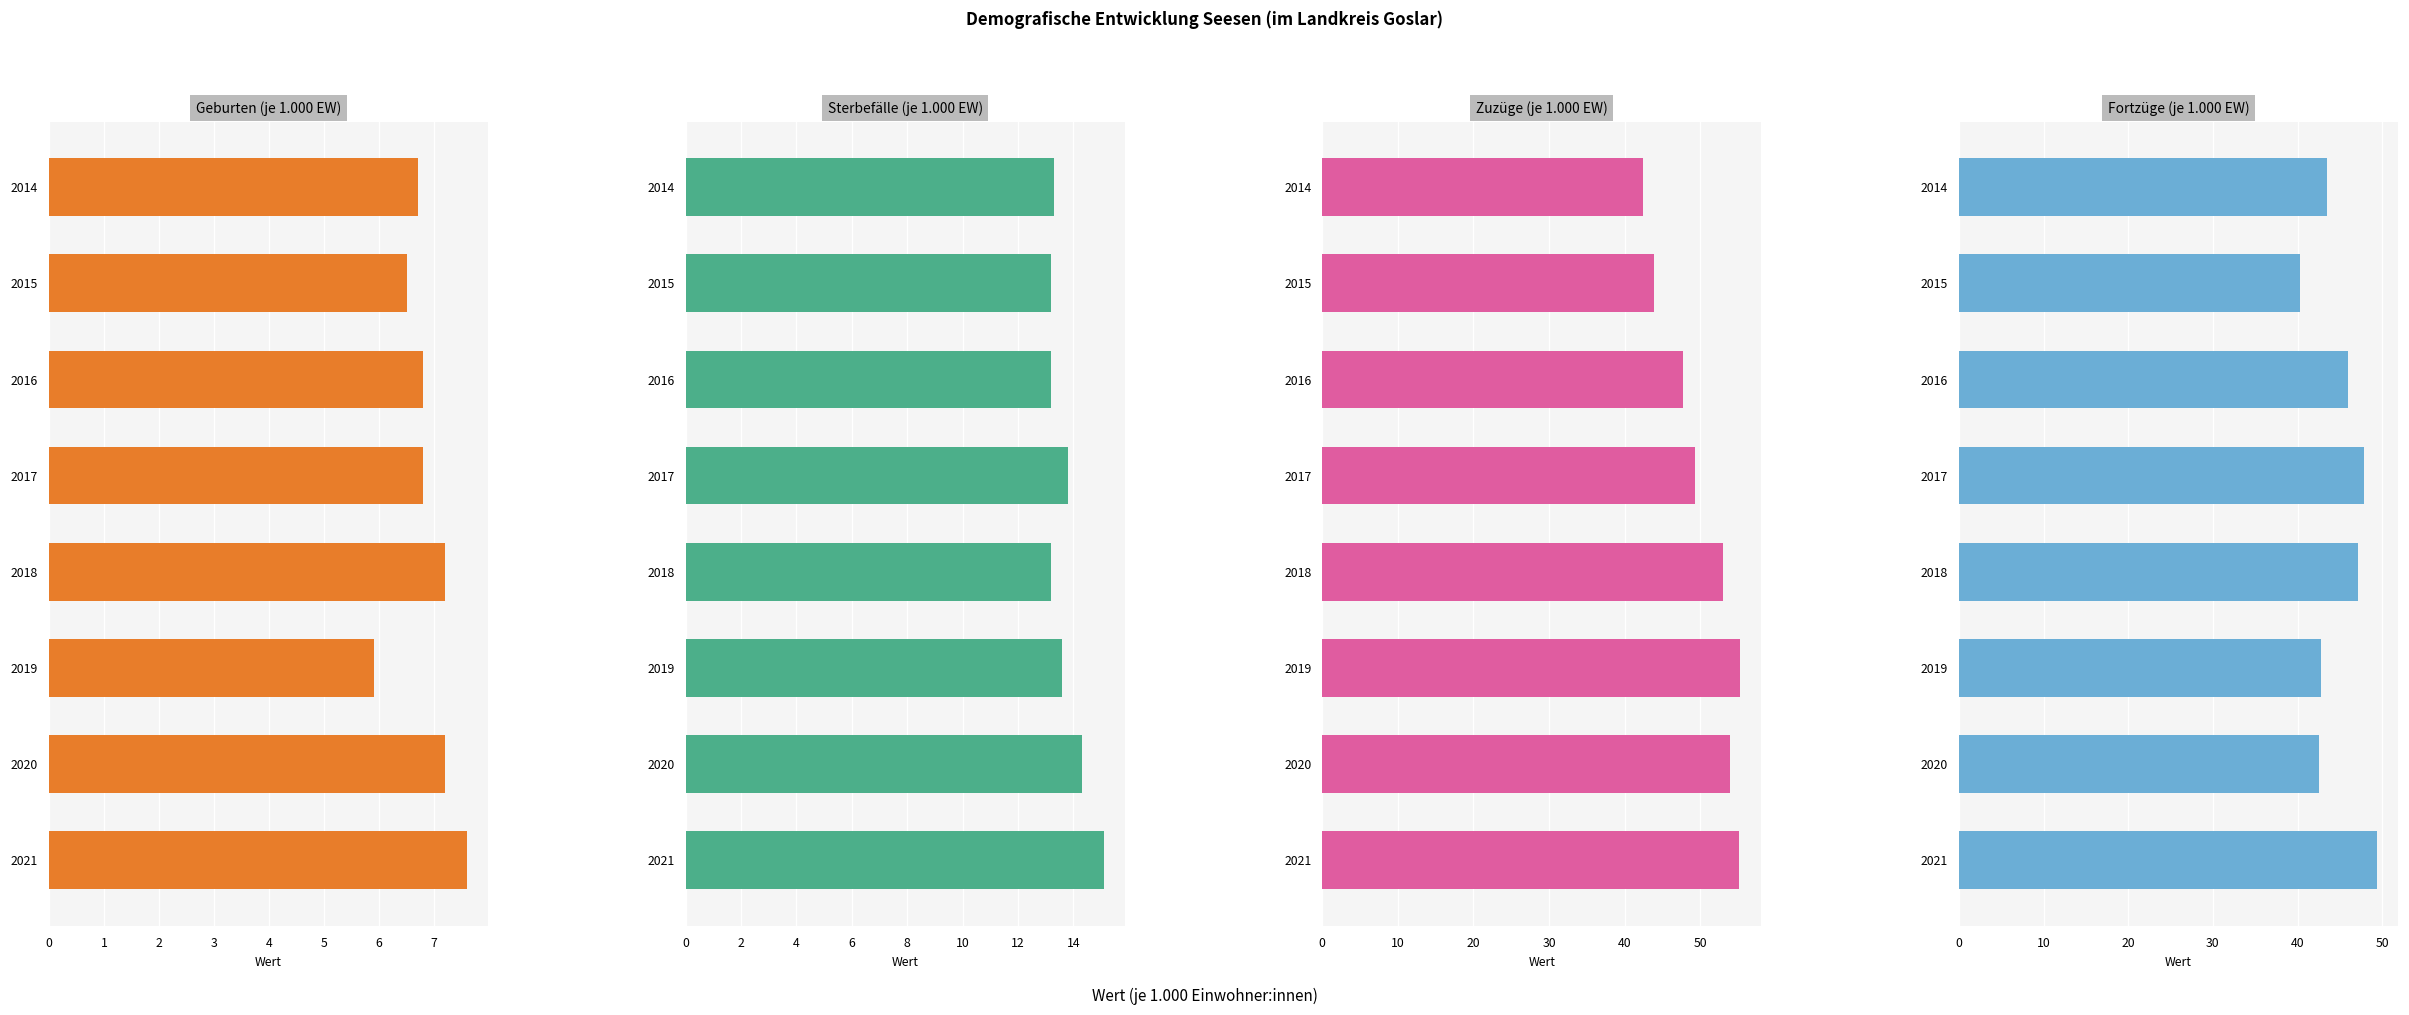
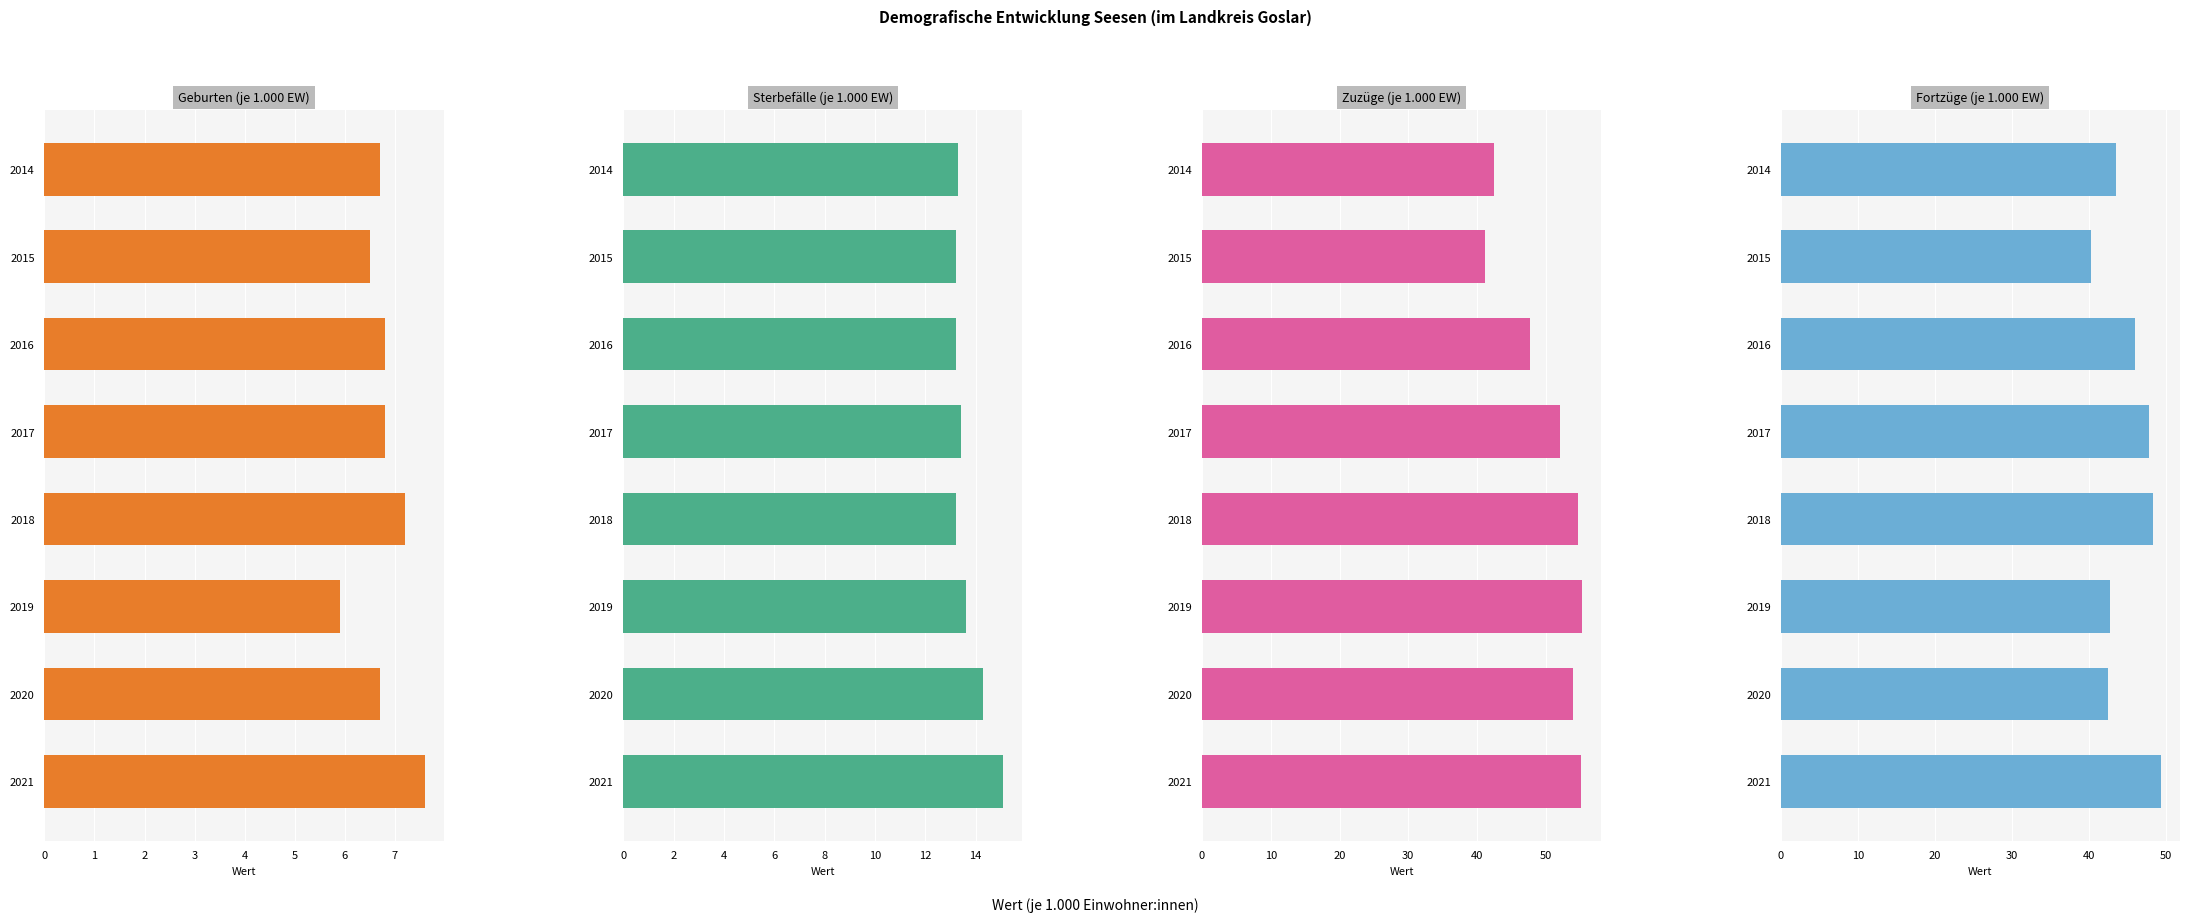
  {
    "Geburten (je 1.000 EW)": {
      "2014": 6.7,
      "2015": 6.5,
      "2016": 6.8,
      "2017": 6.8,
      "2018": 7.2,
      "2019": 5.9,
-     "2020": 7.2,
+     "2020": 6.7,
      "2021": 7.6
    },
    "Sterbefälle (je 1.000 EW)": {
      "2014": 13.3,
      "2015": 13.2,
      "2016": 13.2,
-     "2017": 13.8,
+     "2017": 13.4,
      "2018": 13.2,
      "2019": 13.6,
      "2020": 14.3,
      "2021": 15.1
    },
    "Zuzüge (je 1.000 EW)": {
      "2014": 42,
-     "2015": 44,
+     "2015": 41,
      "2016": 48,
-     "2017": 49,
-     "2018": 53,
+     "2017": 52,
+     "2018": 55,
      "2019": 55,
      "2020": 54,
      "2021": 55
    },
    "Fortzüge (je 1.000 EW)": {
      "2014": 44,
      "2015": 40,
      "2016": 46,
      "2017": 48,
-     "2018": 47,
+     "2018": 48,
      "2019": 43,
      "2020": 43,
      "2021": 49
    }
  }
